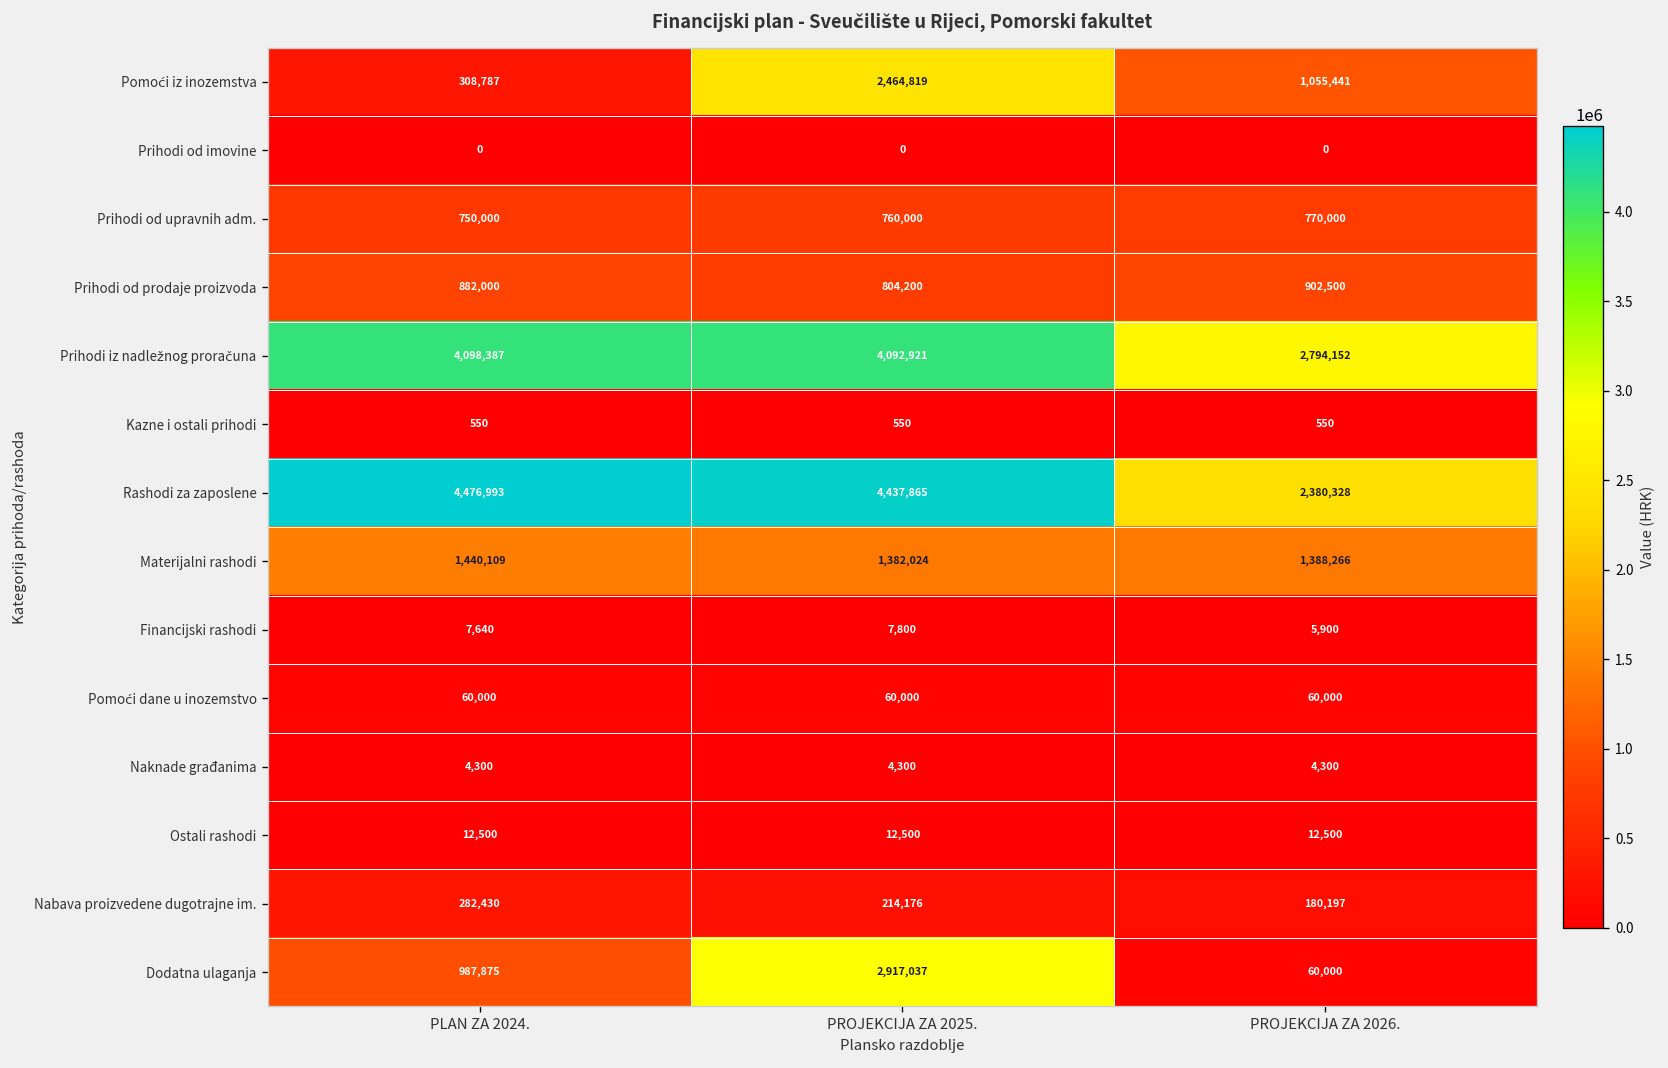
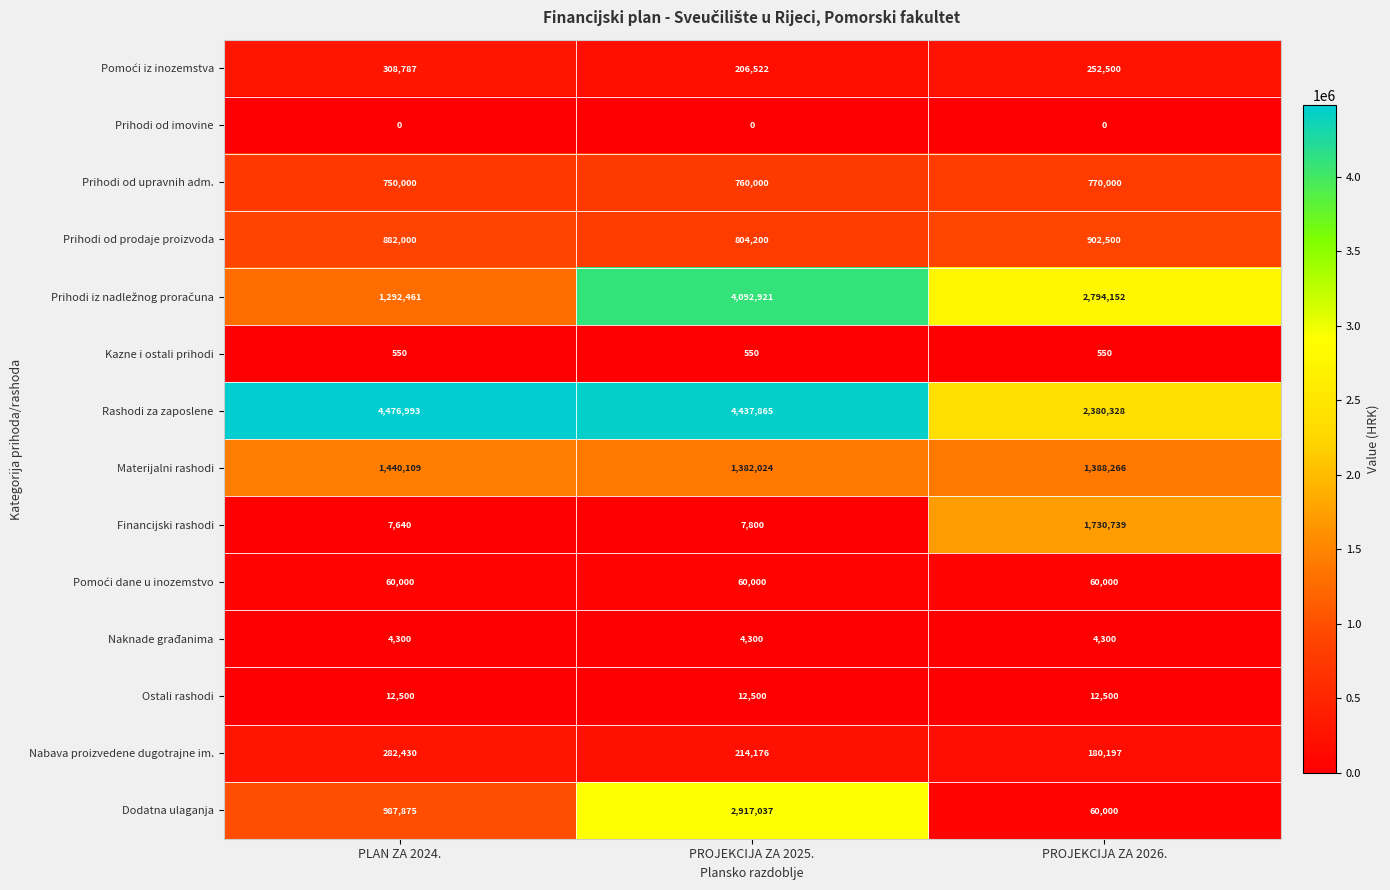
  {
    "Pomoći iz inozemstva": {
      "PLAN ZA 2024.": "308,787",
-     "PROJEKCIJA ZA 2025.": "2,464,819",
-     "PROJEKCIJA ZA 2026.": "1,055,441"
+     "PROJEKCIJA ZA 2025.": "206,522",
+     "PROJEKCIJA ZA 2026.": "252,500"
    },
    "Prihodi od imovine": {
      "PLAN ZA 2024.": "0",
      "PROJEKCIJA ZA 2025.": "0",
      "PROJEKCIJA ZA 2026.": "0"
    },
    "Prihodi od upravnih adm.": {
      "PLAN ZA 2024.": "750,000",
      "PROJEKCIJA ZA 2025.": "760,000",
      "PROJEKCIJA ZA 2026.": "770,000"
    },
    "Prihodi od prodaje proizvoda": {
      "PLAN ZA 2024.": "882,000",
      "PROJEKCIJA ZA 2025.": "804,200",
      "PROJEKCIJA ZA 2026.": "902,500"
    },
    "Prihodi iz nadležnog proračuna": {
-     "PLAN ZA 2024.": "4,098,387",
+     "PLAN ZA 2024.": "1,292,461",
      "PROJEKCIJA ZA 2025.": "4,092,921",
      "PROJEKCIJA ZA 2026.": "2,794,152"
    },
    "Kazne i ostali prihodi": {
      "PLAN ZA 2024.": "550",
      "PROJEKCIJA ZA 2025.": "550",
      "PROJEKCIJA ZA 2026.": "550"
    },
    "Rashodi za zaposlene": {
      "PLAN ZA 2024.": "4,476,993",
      "PROJEKCIJA ZA 2025.": "4,437,865",
      "PROJEKCIJA ZA 2026.": "2,380,328"
    },
    "Materijalni rashodi": {
      "PLAN ZA 2024.": "1,440,109",
      "PROJEKCIJA ZA 2025.": "1,382,024",
      "PROJEKCIJA ZA 2026.": "1,388,266"
    },
    "Financijski rashodi": {
      "PLAN ZA 2024.": "7,640",
      "PROJEKCIJA ZA 2025.": "7,800",
-     "PROJEKCIJA ZA 2026.": "5,900"
+     "PROJEKCIJA ZA 2026.": "1,730,739"
    },
    "Pomoći dane u inozemstvo": {
      "PLAN ZA 2024.": "60,000",
      "PROJEKCIJA ZA 2025.": "60,000",
      "PROJEKCIJA ZA 2026.": "60,000"
    },
    "Naknade građanima": {
      "PLAN ZA 2024.": "4,300",
      "PROJEKCIJA ZA 2025.": "4,300",
      "PROJEKCIJA ZA 2026.": "4,300"
    },
    "Ostali rashodi": {
      "PLAN ZA 2024.": "12,500",
      "PROJEKCIJA ZA 2025.": "12,500",
      "PROJEKCIJA ZA 2026.": "12,500"
    },
    "Nabava proizvedene dugotrajne im.": {
      "PLAN ZA 2024.": "282,430",
      "PROJEKCIJA ZA 2025.": "214,176",
      "PROJEKCIJA ZA 2026.": "180,197"
    },
    "Dodatna ulaganja": {
      "PLAN ZA 2024.": "987,875",
      "PROJEKCIJA ZA 2025.": "2,917,037",
      "PROJEKCIJA ZA 2026.": "60,000"
    }
  }
